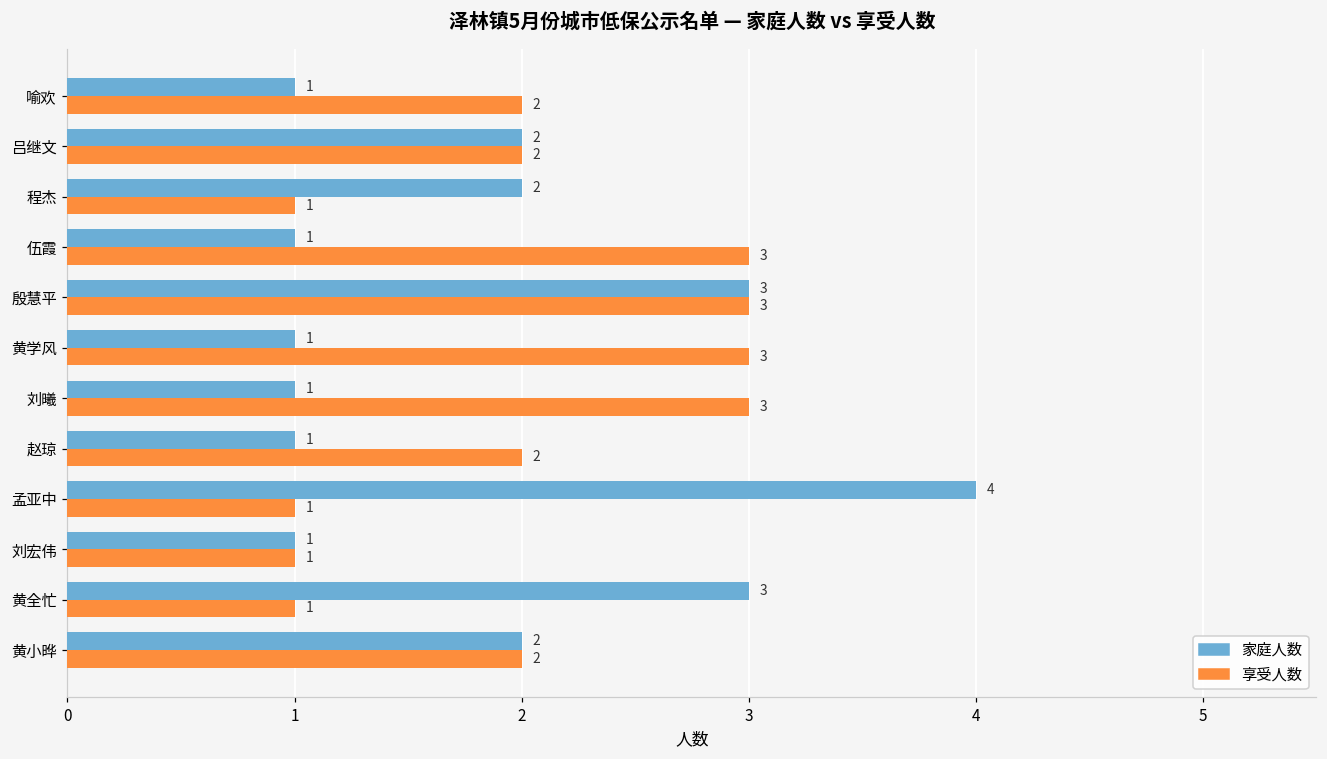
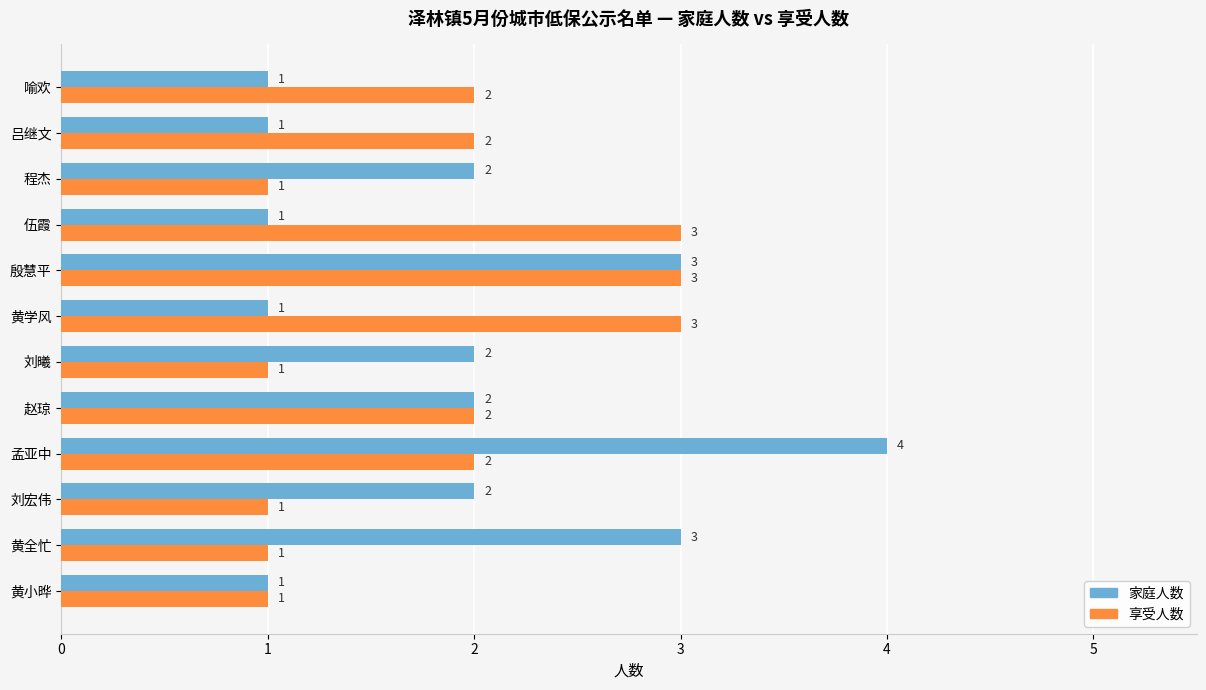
  {
    "家庭人数": {
      "喻欢": 1,
-     "吕继文": 2,
+     "吕继文": 1,
      "程杰": 2,
      "伍霞": 1,
      "殷慧平": 3,
      "黄学风": 1,
-     "刘曦": 1,
-     "赵琼": 1,
+     "刘曦": 2,
+     "赵琼": 2,
      "孟亚中": 4,
-     "刘宏伟": 1,
+     "刘宏伟": 2,
      "黄全忙": 3,
-     "黄小晔": 2
+     "黄小晔": 1
    },
    "享受人数": {
      "喻欢": 2,
      "吕继文": 2,
      "程杰": 1,
      "伍霞": 3,
      "殷慧平": 3,
      "黄学风": 3,
-     "刘曦": 3,
+     "刘曦": 1,
      "赵琼": 2,
-     "孟亚中": 1,
+     "孟亚中": 2,
      "刘宏伟": 1,
      "黄全忙": 1,
-     "黄小晔": 2
+     "黄小晔": 1
    }
  }
